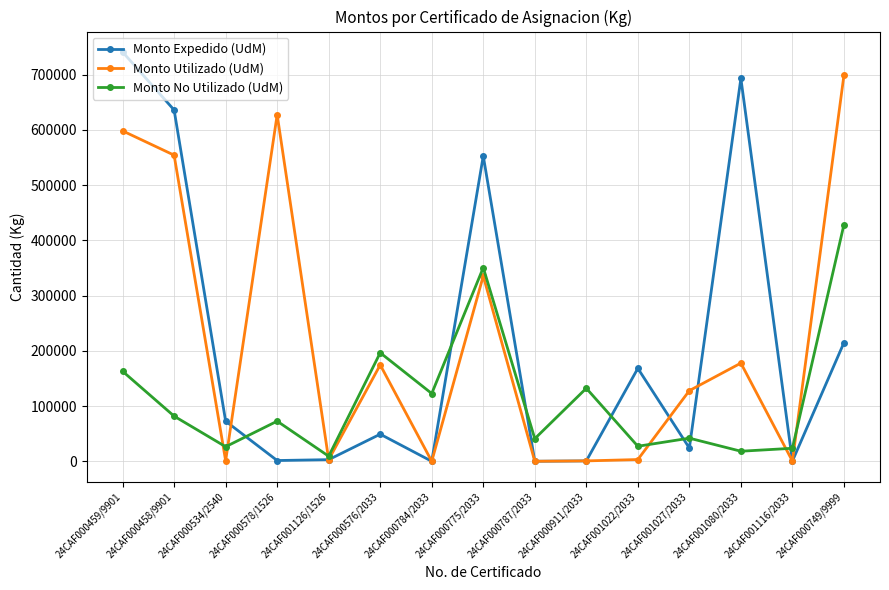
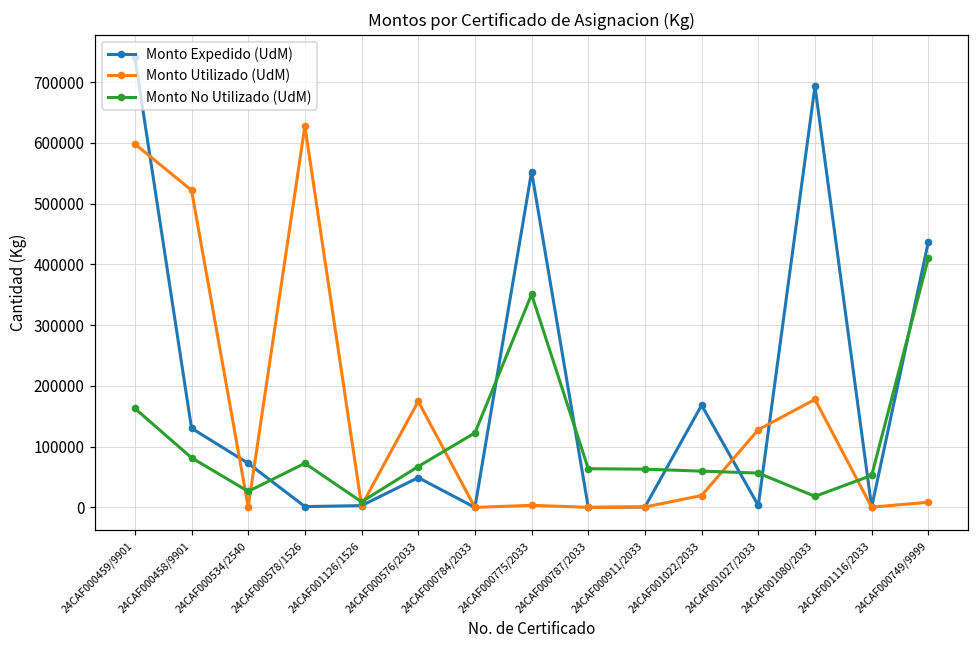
  {
    "Monto Expedido (UdM)": {
-     "24CAF000458/9901": 640000,
+     "24CAF000458/9901": 130000,
      "24CAF000534/2540": 70000,
      "24CAF000578/1526": 0,
      "24CAF000576/2033": 50000,
      "24CAF000775/2033": 550000,
      "24CAF001022/2033": 170000,
-     "24CAF001027/2033": 20000,
+     "24CAF001027/2033": 0,
      "24CAF001080/2033": 690000,
-     "24CAF000749/9999": 210000
+     "24CAF000749/9999": 440000
    },
    "Monto Utilizado (UdM)": {
      "24CAF000459/9901": 600000,
-     "24CAF000458/9901": 550000,
+     "24CAF000458/9901": 520000,
      "24CAF000534/2540": 0,
      "24CAF000578/1526": 630000,
      "24CAF000576/2033": 170000,
-     "24CAF000775/2033": 340000,
-     "24CAF001022/2033": 0,
+     "24CAF000775/2033": 0,
+     "24CAF001022/2033": 20000,
      "24CAF001027/2033": 130000,
      "24CAF001080/2033": 180000,
-     "24CAF000749/9999": 700000
+     "24CAF000749/9999": 10000
    },
    "Monto No Utilizado (UdM)": {
      "24CAF000459/9901": 160000,
      "24CAF000458/9901": 80000,
      "24CAF000534/2540": 30000,
      "24CAF000578/1526": 70000,
      "24CAF001126/1526": 10000,
-     "24CAF000576/2033": 200000,
+     "24CAF000576/2033": 70000,
      "24CAF000784/2033": 120000,
      "24CAF000775/2033": 350000,
-     "24CAF000787/2033": 40000,
-     "24CAF000911/2033": 130000,
-     "24CAF001022/2033": 30000,
-     "24CAF001027/2033": 40000,
+     "24CAF000787/2033": 60000,
+     "24CAF000911/2033": 60000,
+     "24CAF001022/2033": 60000,
+     "24CAF001027/2033": 60000,
      "24CAF001080/2033": 20000,
-     "24CAF001116/2033": 20000,
-     "24CAF000749/9999": 430000
+     "24CAF001116/2033": 50000,
+     "24CAF000749/9999": 410000
    }
  }
